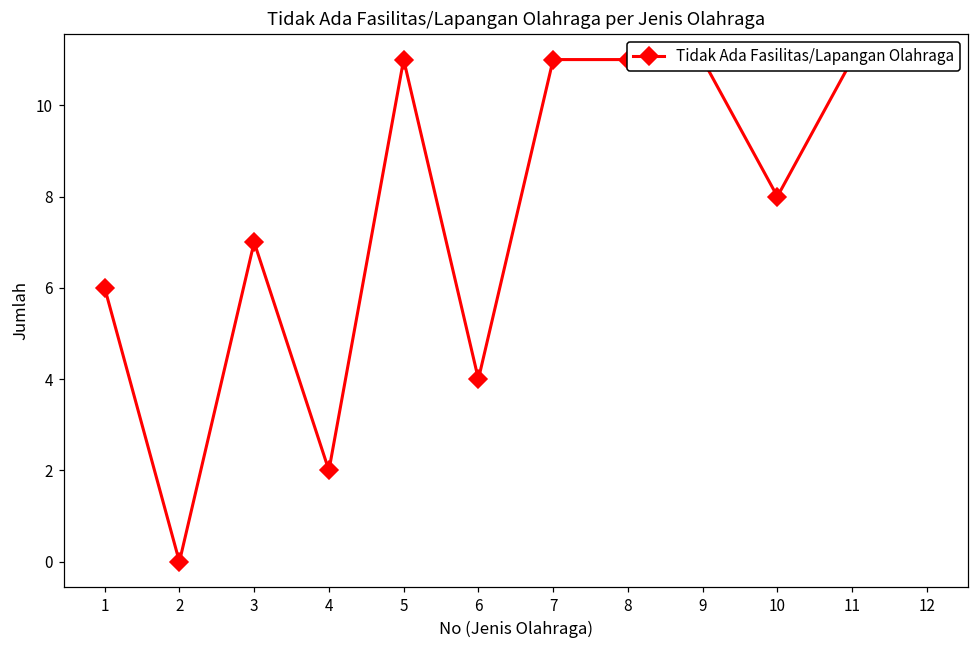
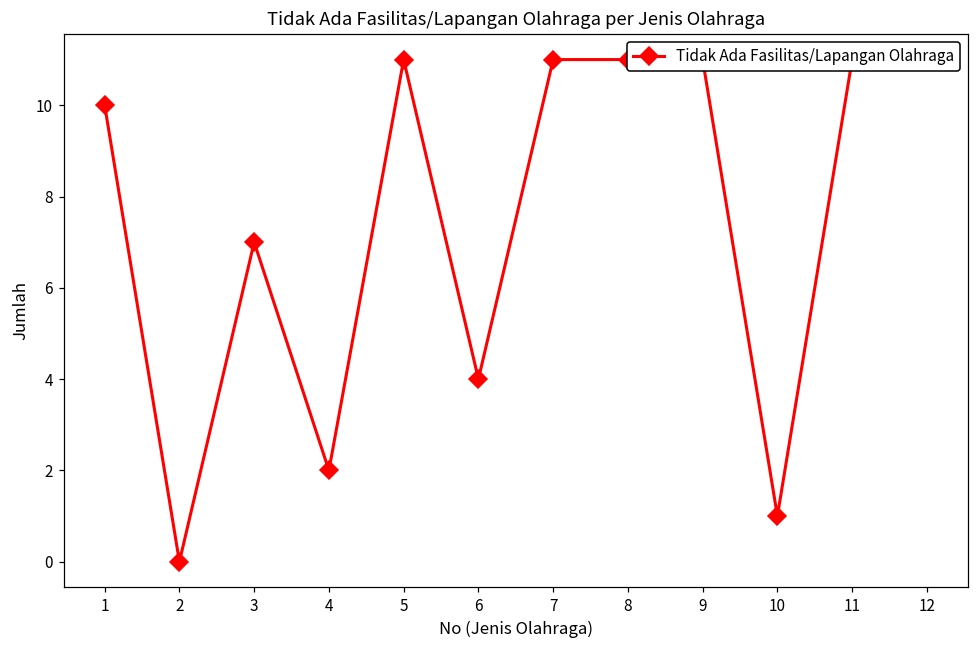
  {
-   "1": 6,
+   "1": 10,
    "2": 0,
    "3": 7,
    "4": 2,
    "5": 11,
    "6": 4,
    "7": 11,
-   "10": 8
+   "10": 1
  }
